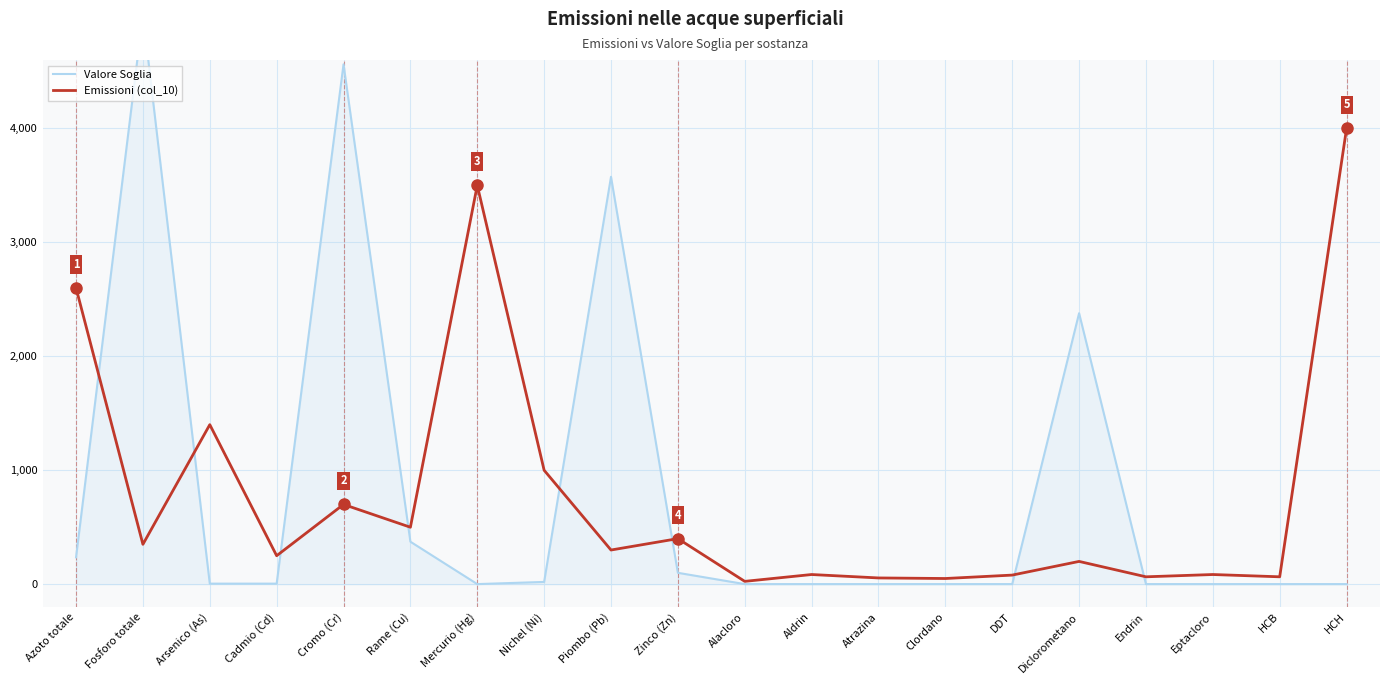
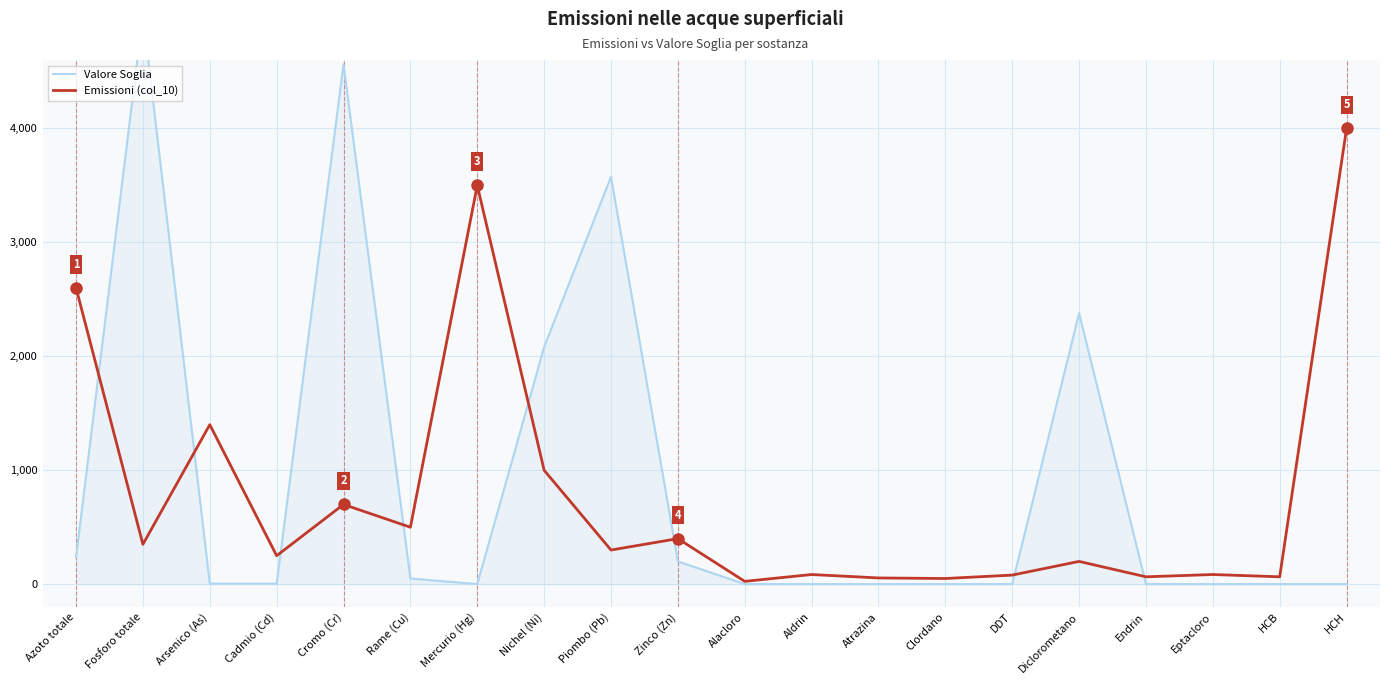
  {
    "Valore Soglia": {
      "Azoto totale": "240",
      "Arsenico (As)": "10",
      "Cadmio (Cd)": "10",
      "Cromo (Cr)": "4,560",
-     "Rame (Cu)": "370",
+     "Rame (Cu)": "50",
      "Mercurio (Hg)": "0",
-     "Nichel (Ni)": "20",
+     "Nichel (Ni)": "2,080",
      "Piombo (Pb)": "3,580",
-     "Zinco (Zn)": "100",
+     "Zinco (Zn)": "200",
      "Alacloro": "0",
      "Aldrin": "0",
      "Atrazina": "0",
      "Clordano": "0",
      "DDT": "0",
      "Diclorometano": "2,380",
      "Endrin": "0",
      "Eptacloro": "0",
      "HCB": "0",
      "HCH": "0"
    }
  }
